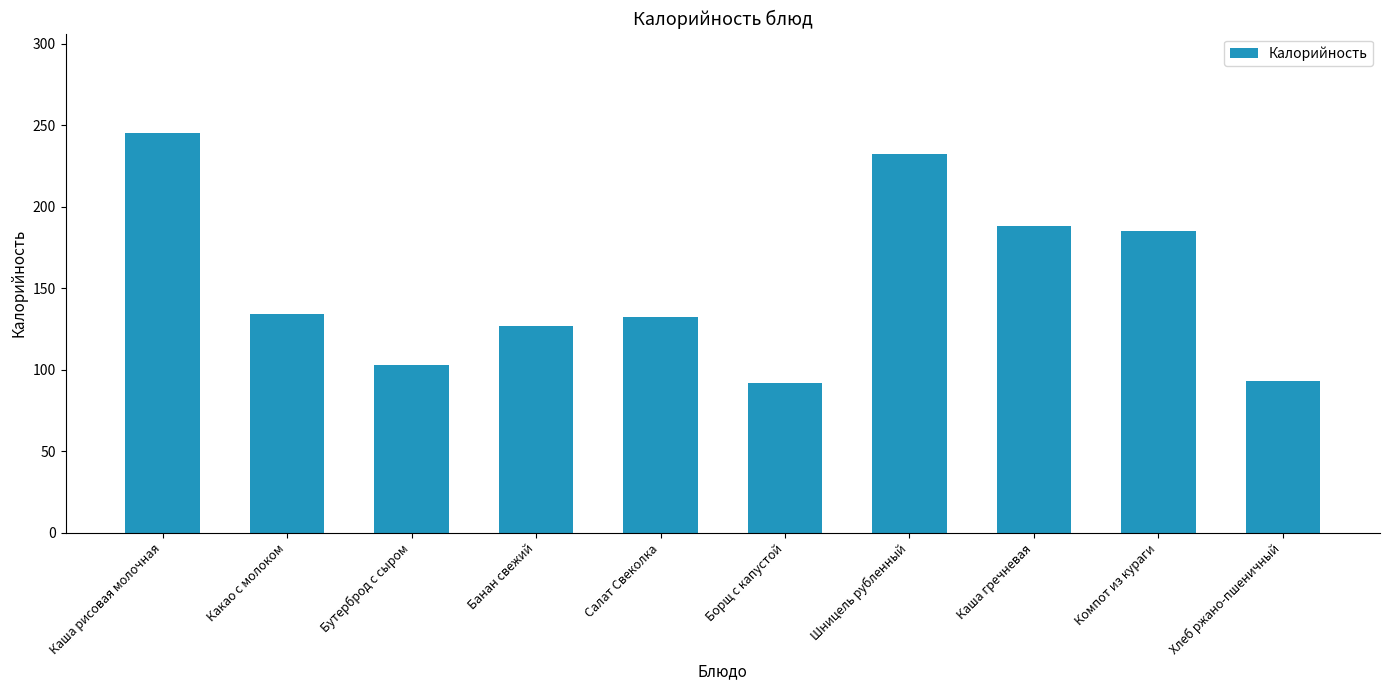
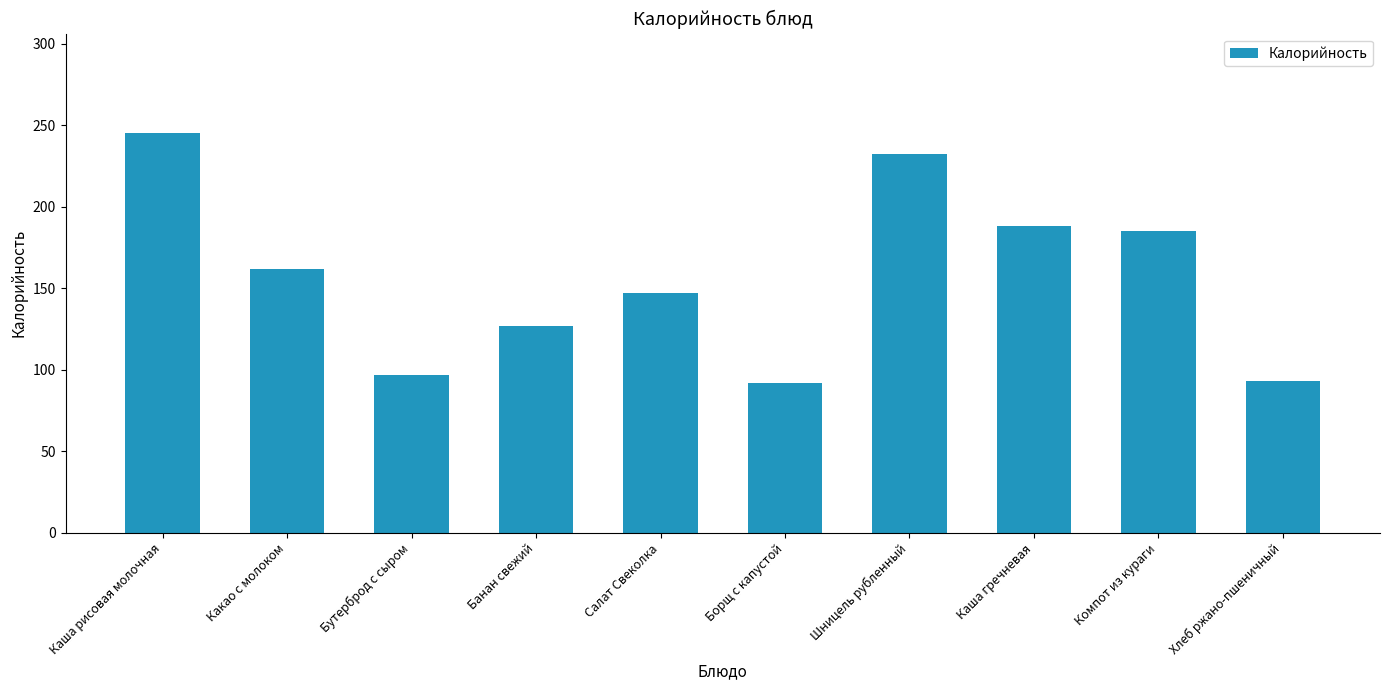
  {
    "Каша рисовая молочная": 245,
-   "Какао с молоком": 134,
-   "Бутерброд с сыром": 103,
+   "Какао с молоком": 162,
+   "Бутерброд с сыром": 97,
    "Банан свежий": 127,
-   "Салат Свеколка": 132,
+   "Салат Свеколка": 147,
    "Борщ с капустой": 92,
    "Шницель рубленный": 232,
    "Каша гречневая": 188,
    "Компот из кураги": 185,
    "Хлеб ржано-пшеничный": 93
  }
